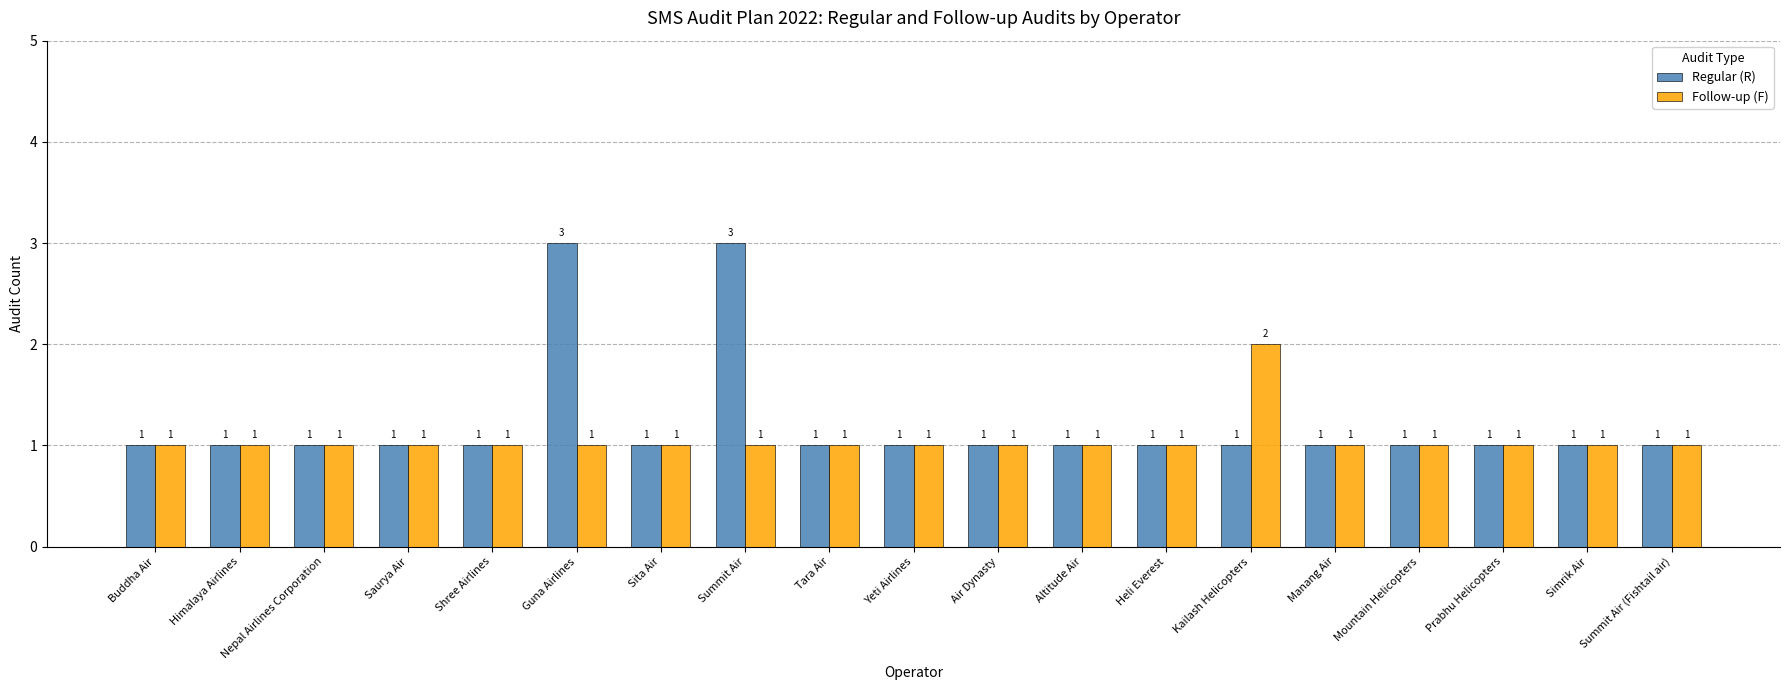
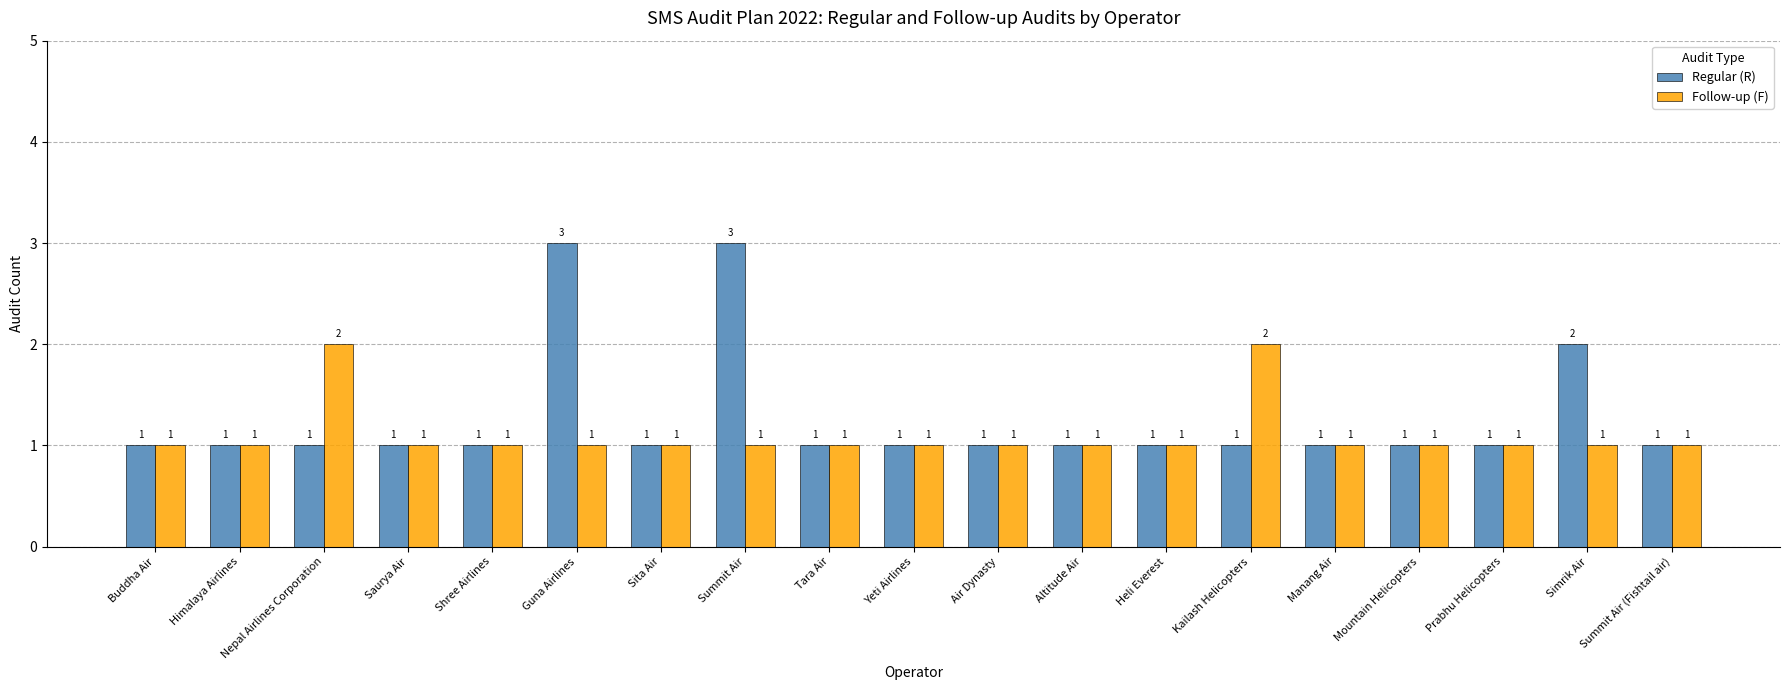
  {
    "Regular (R)": {
      "Buddha Air": 1,
      "Himalaya Airlines": 1,
      "Nepal Airlines Corporation": 1,
      "Saurya Air": 1,
      "Shree Airlines": 1,
      "Guna Airlines": 3,
      "Sita Air": 1,
      "Summit Air": 3,
      "Tara Air": 1,
      "Yeti Airlines": 1,
      "Air Dynasty": 1,
      "Altitude Air": 1,
      "Heli Everest": 1,
      "Kailash Helicopters": 1,
      "Manang Air": 1,
      "Mountain Helicopters": 1,
      "Prabhu Helicopters": 1,
-     "Simrik Air": 1,
+     "Simrik Air": 2,
      "Summit Air (Fishtail air)": 1
    },
    "Follow-up (F)": {
      "Buddha Air": 1,
      "Himalaya Airlines": 1,
-     "Nepal Airlines Corporation": 1,
+     "Nepal Airlines Corporation": 2,
      "Saurya Air": 1,
      "Shree Airlines": 1,
      "Guna Airlines": 1,
      "Sita Air": 1,
      "Summit Air": 1,
      "Tara Air": 1,
      "Yeti Airlines": 1,
      "Air Dynasty": 1,
      "Altitude Air": 1,
      "Heli Everest": 1,
      "Kailash Helicopters": 2,
      "Manang Air": 1,
      "Mountain Helicopters": 1,
      "Prabhu Helicopters": 1,
      "Simrik Air": 1,
      "Summit Air (Fishtail air)": 1
    }
  }
